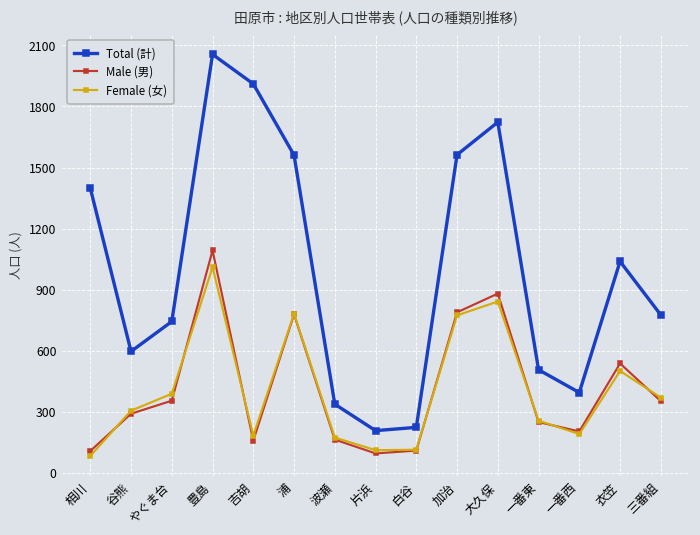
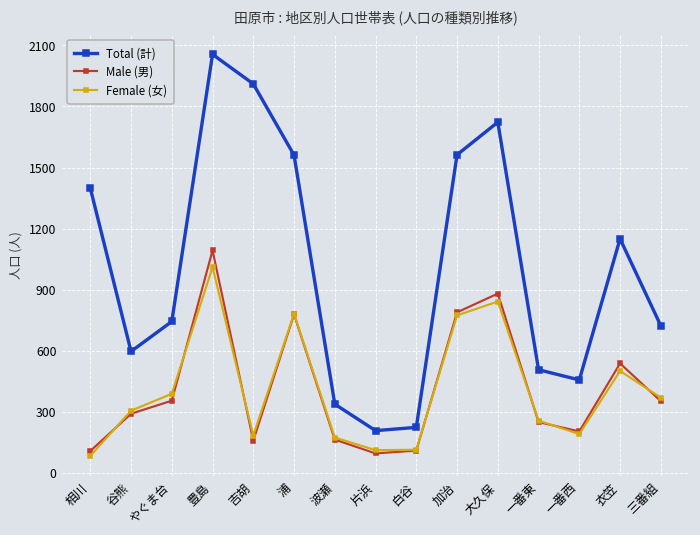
  {
    "Total (計)": {
      "相川": 1400,
      "谷熊": 600,
      "やぐま台": 740,
      "豊島": 2060,
      "吉胡": 1910,
      "浦": 1560,
      "波瀬": 340,
      "片浜": 210,
      "白谷": 220,
      "加治": 1560,
      "大久保": 1720,
      "一番東": 510,
-     "一番西": 400,
-     "衣笠": 1040,
-     "三番組": 780
+     "一番西": 460,
+     "衣笠": 1150,
+     "三番組": 720
    },
    "Male (男)": {
      "相川": 110,
      "谷熊": 290,
      "やぐま台": 360,
      "豊島": 1090,
      "吉胡": 160,
      "片浜": 100,
      "加治": 790,
      "大久保": 880,
      "衣笠": 540,
      "三番組": 350
    },
    "Female (女)": {
      "相川": 80,
      "谷熊": 310,
      "やぐま台": 390,
      "豊島": 1010,
      "吉胡": 180,
      "片浜": 110,
      "加治": 770,
      "大久保": 840,
      "衣笠": 500,
      "三番組": 370
    }
  }
